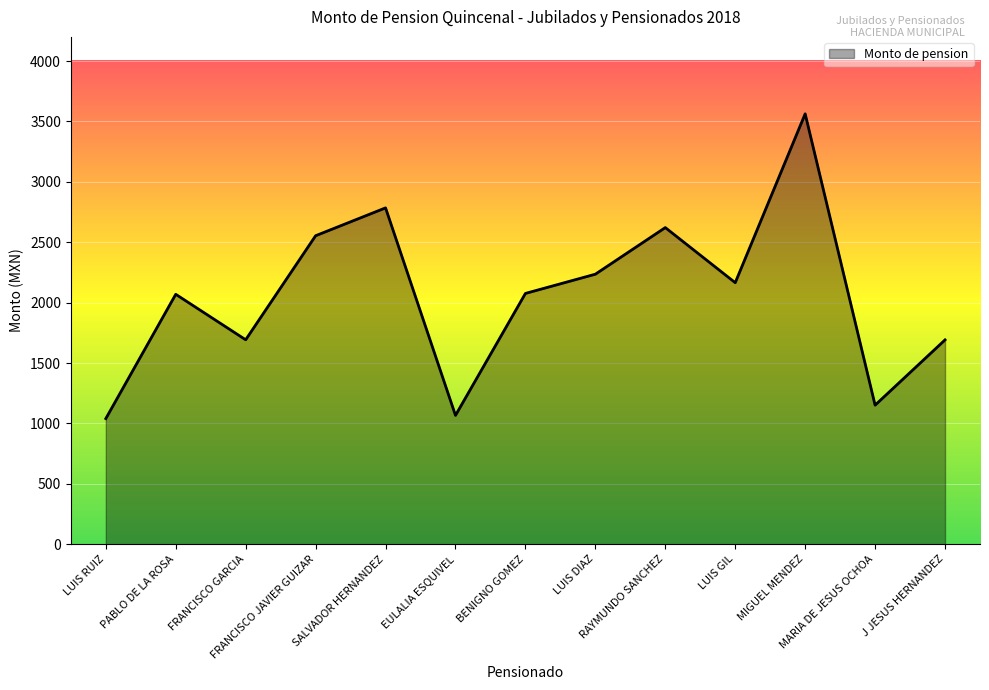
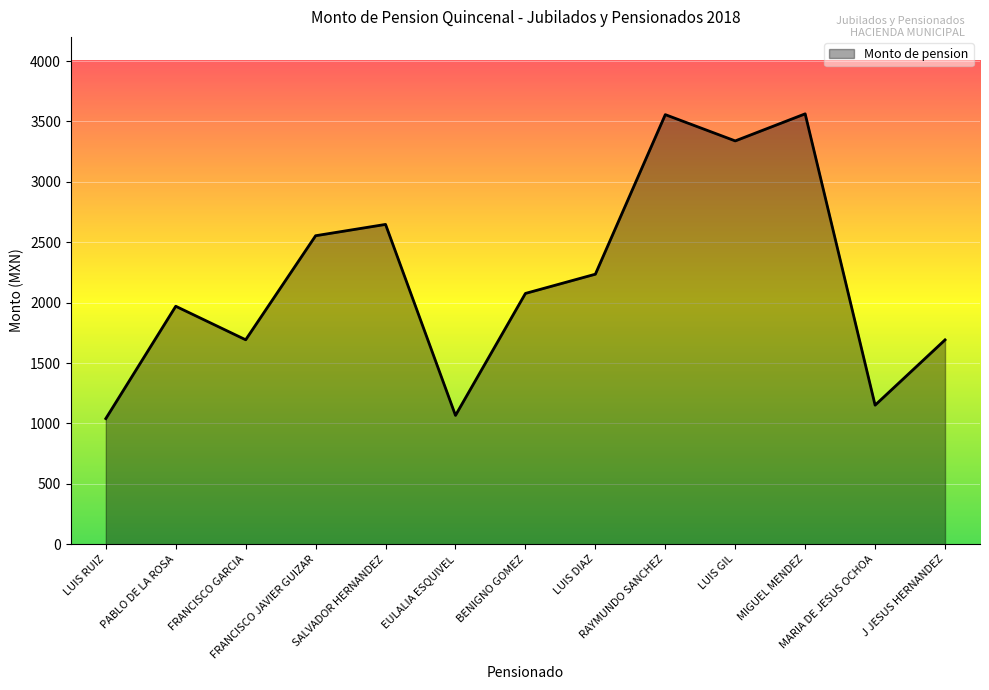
  {
    "LUIS RUIZ": 1040,
-   "PABLO DE LA ROSA": 2070,
+   "PABLO DE LA ROSA": 1970,
    "FRANCISCO GARCIA": 1690,
    "FRANCISCO JAVIER GUIZAR": 2550,
-   "SALVADOR HERNANDEZ": 2780,
+   "SALVADOR HERNANDEZ": 2650,
    "EULALIA ESQUIVEL": 1070,
    "BENIGNO GOMEZ": 2080,
    "LUIS DIAZ": 2240,
-   "RAYMUNDO SANCHEZ": 2620,
-   "LUIS GIL": 2170,
+   "RAYMUNDO SANCHEZ": 3560,
+   "LUIS GIL": 3340,
    "MIGUEL MENDEZ": 3560,
    "MARIA DE JESUS OCHOA": 1150,
    "J JESUS HERNANDEZ": 1690
  }
